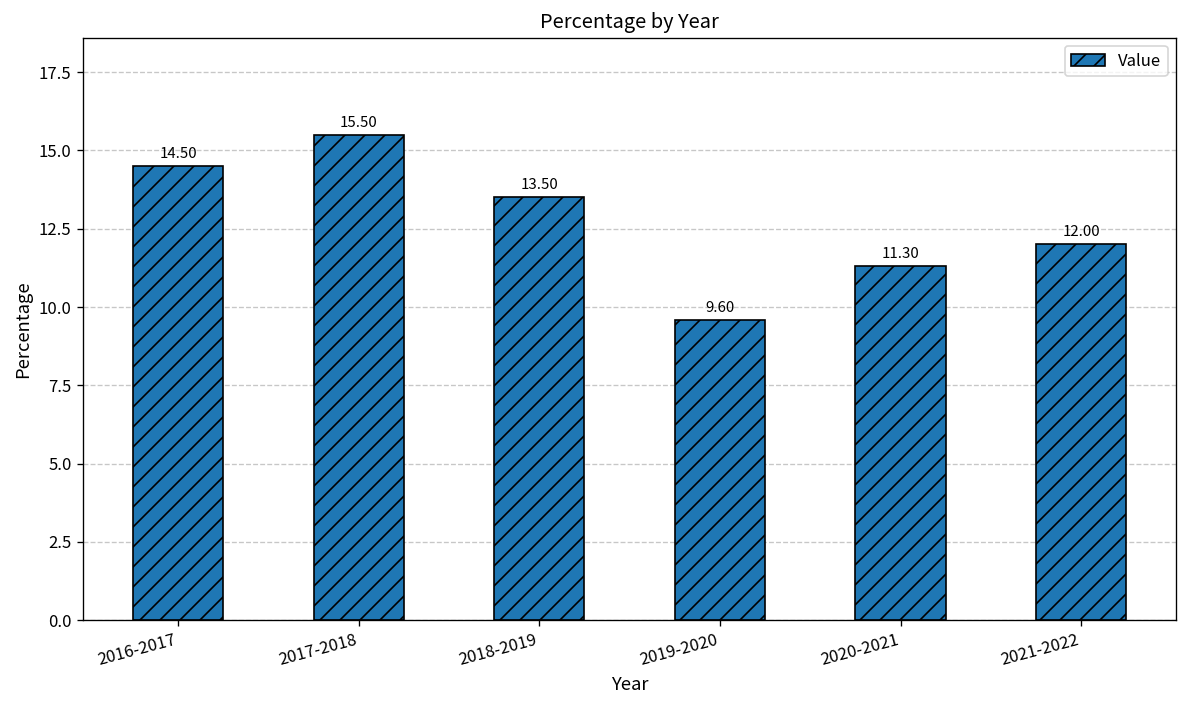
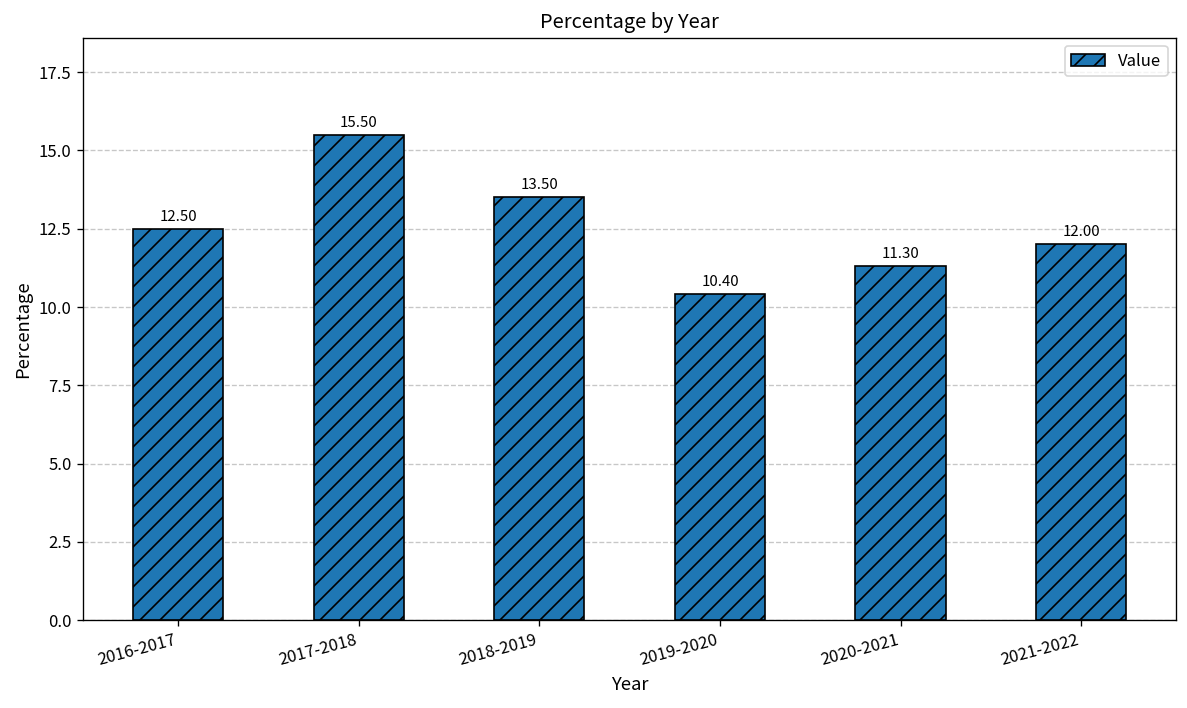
  {
-   "2016-2017": 14.50,
+   "2016-2017": 12.50,
    "2017-2018": 15.50,
    "2018-2019": 13.50,
-   "2019-2020": 9.60,
+   "2019-2020": 10.40,
    "2020-2021": 11.30,
    "2021-2022": 12.00
  }
